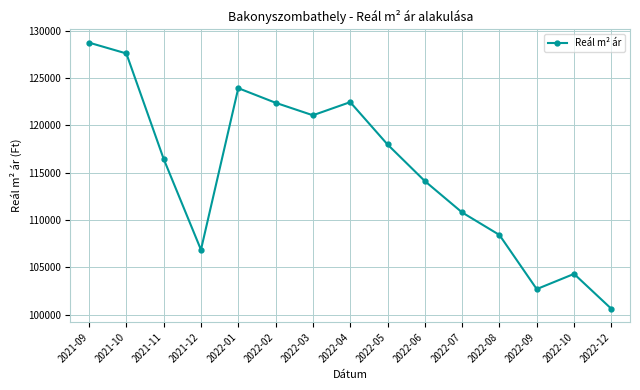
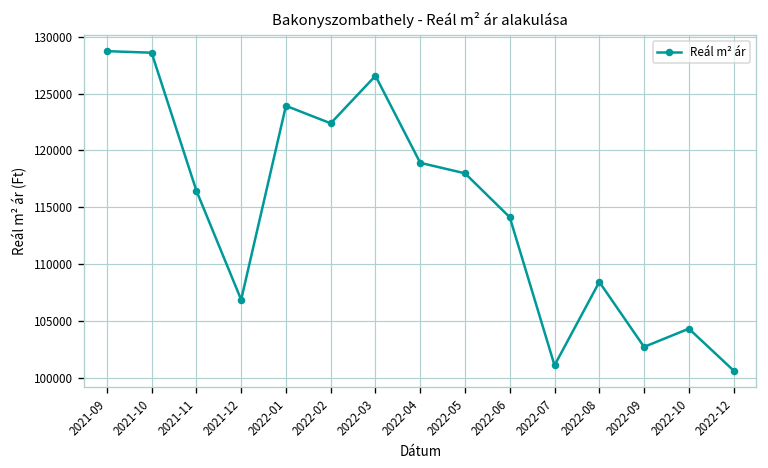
  {
    "2021-09": 129000,
-   "2021-10": 128000,
+   "2021-10": 129000,
    "2021-11": 116000,
    "2021-12": 107000,
    "2022-01": 124000,
    "2022-02": 122000,
-   "2022-03": 121000,
-   "2022-04": 122000,
+   "2022-03": 127000,
+   "2022-04": 119000,
    "2022-05": 118000,
    "2022-06": 114000,
-   "2022-07": 111000,
+   "2022-07": 101000,
    "2022-08": 108000,
    "2022-09": 103000,
    "2022-10": 104000,
    "2022-12": 101000
  }
